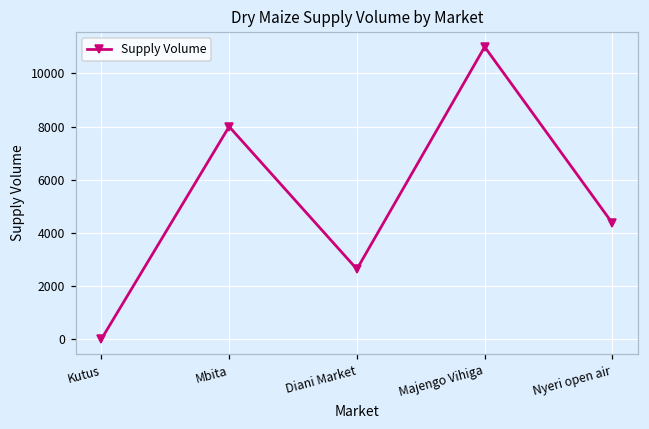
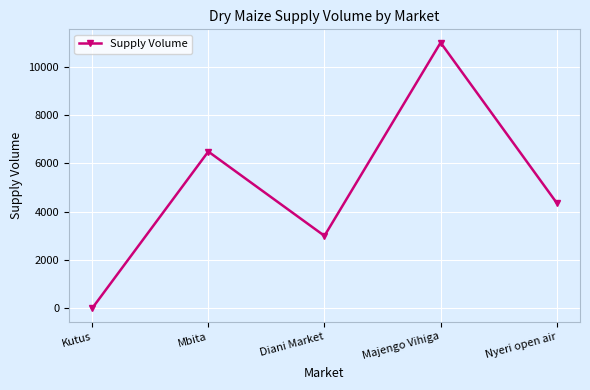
  {
    "Kutus": 0,
-   "Mbita": 8000,
-   "Diani Market": 2600,
+   "Mbita": 6500,
+   "Diani Market": 3000,
    "Majengo Vihiga": 11000,
    "Nyeri open air": 4400
  }
